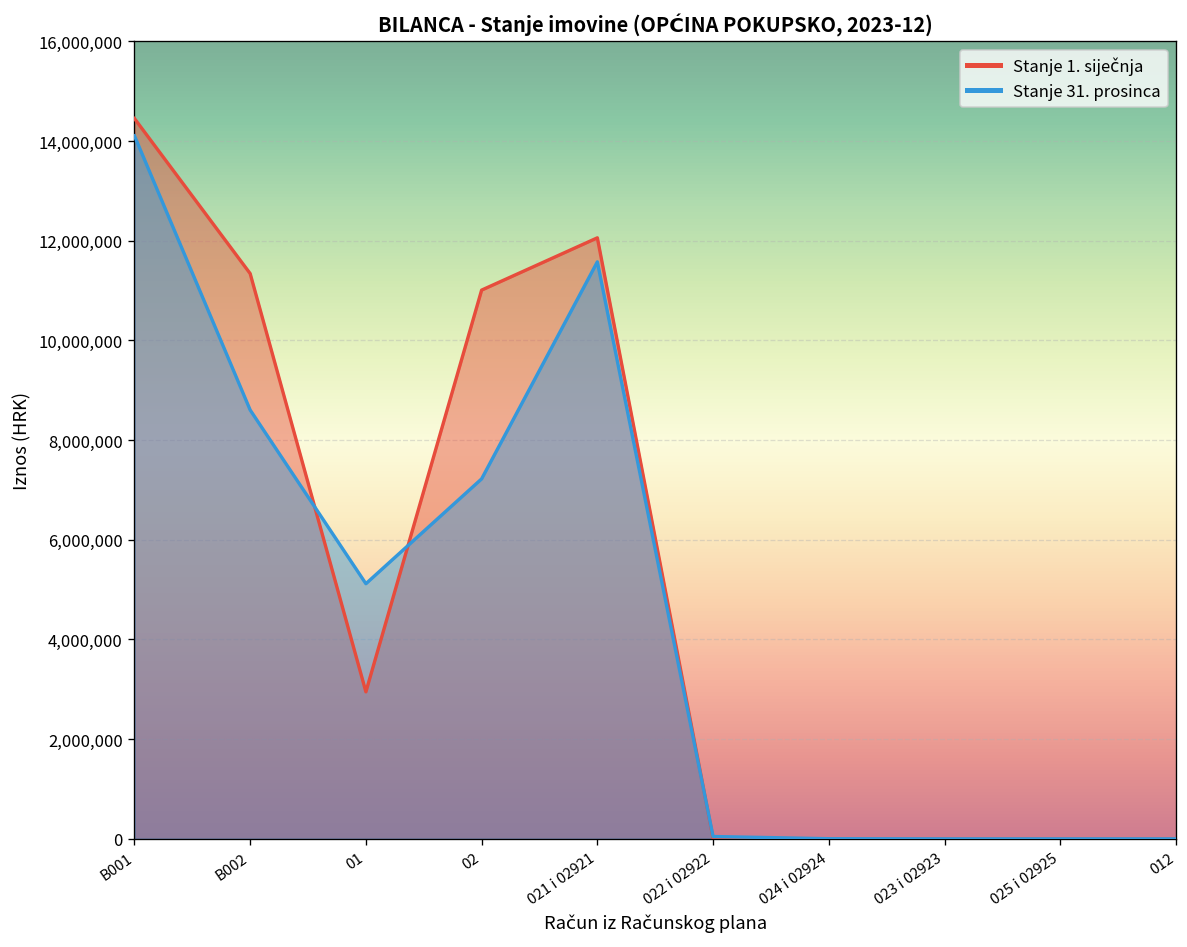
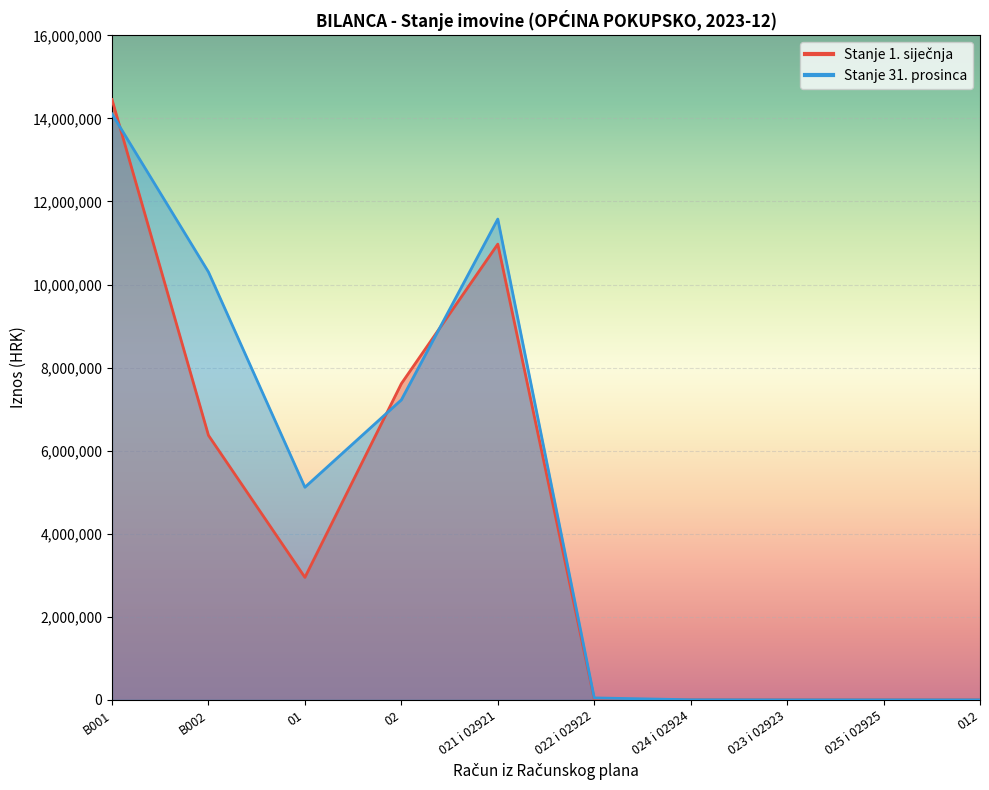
  {
    "Stanje 1. siječnja": {
      "B001": "14,500,000",
-     "B002": "11,300,000",
+     "B002": "6,400,000",
      "01": "2,900,000",
-     "02": "11,000,000",
-     "021 i 02921": "12,100,000"
+     "02": "7,600,000",
+     "021 i 02921": "11,000,000"
    },
    "Stanje 31. prosinca": {
      "B001": "14,100,000",
-     "B002": "8,600,000",
+     "B002": "10,300,000",
      "01": "5,100,000",
      "02": "7,200,000",
      "021 i 02921": "11,600,000"
    }
  }
